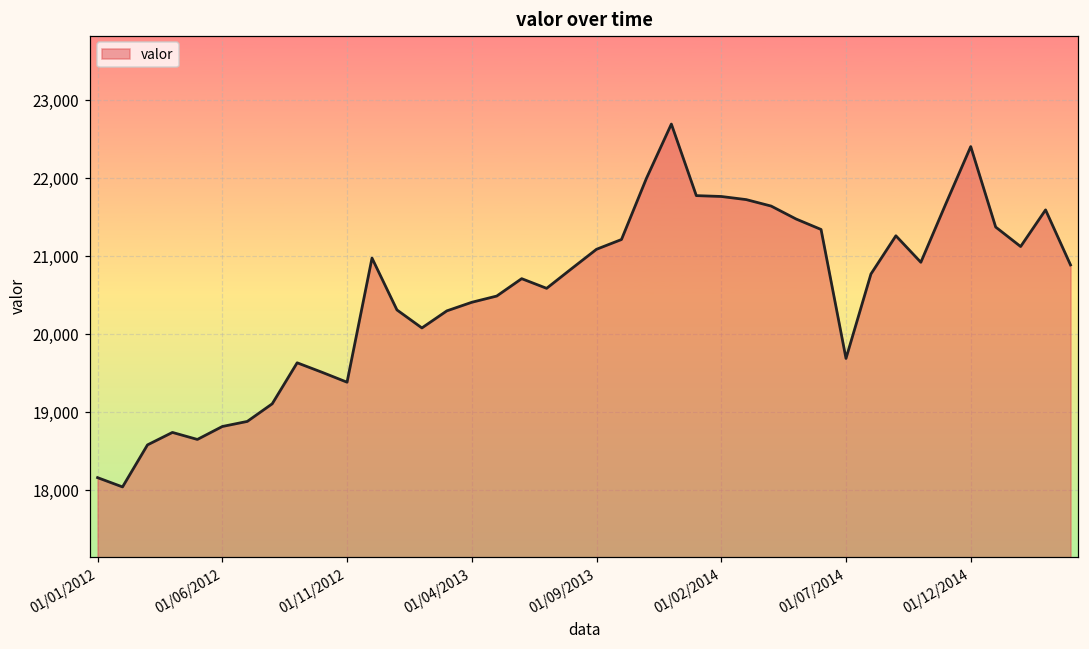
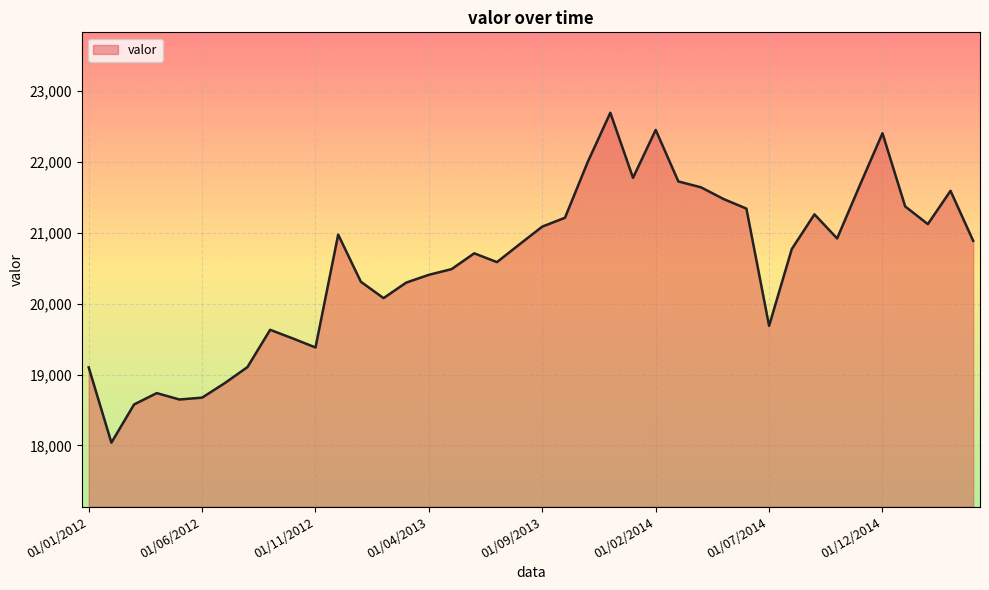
  {
-   "01/01/2012": "18,200",
-   "01/06/2012": "18,800",
+   "01/01/2012": "19,100",
+   "01/06/2012": "18,700",
    "01/11/2012": "19,400",
    "01/04/2013": "20,400",
    "01/09/2013": "21,100",
-   "01/02/2014": "21,800",
+   "01/02/2014": "22,500",
    "01/07/2014": "19,700",
    "01/12/2014": "22,400"
  }
